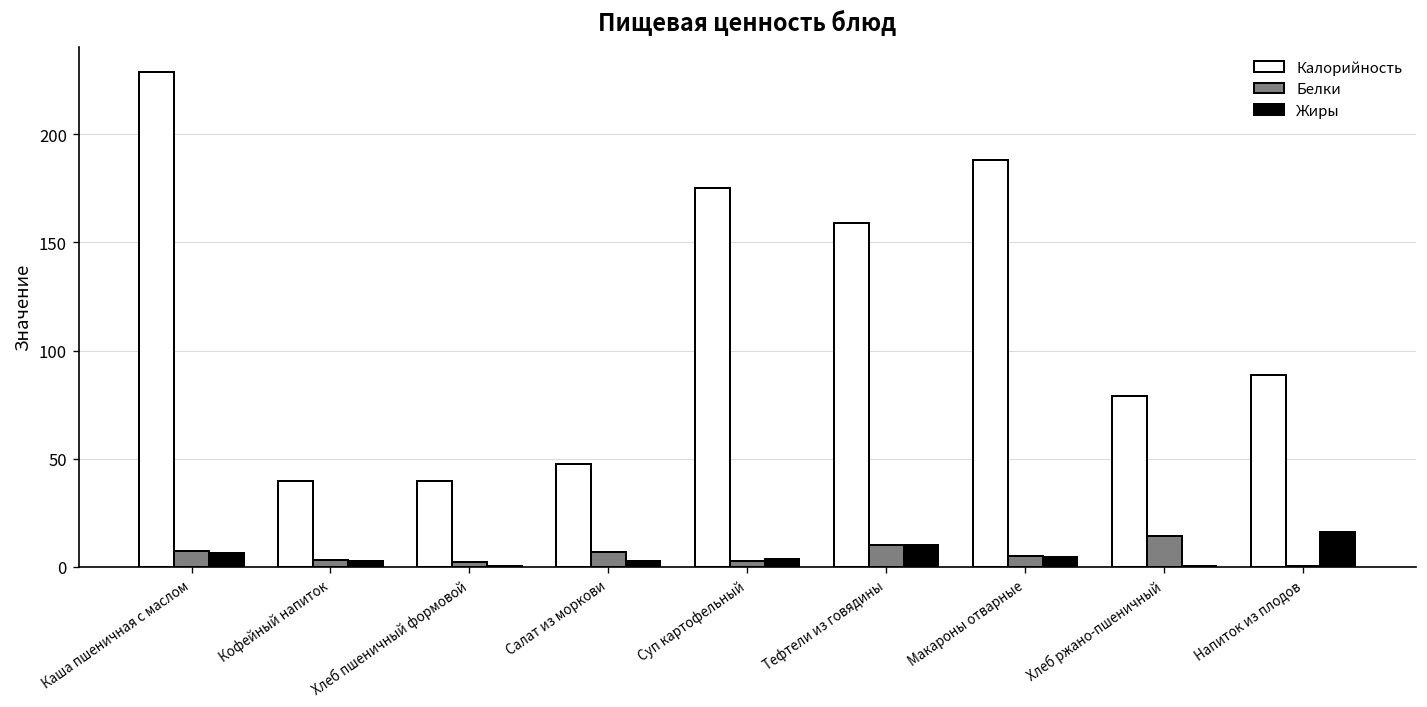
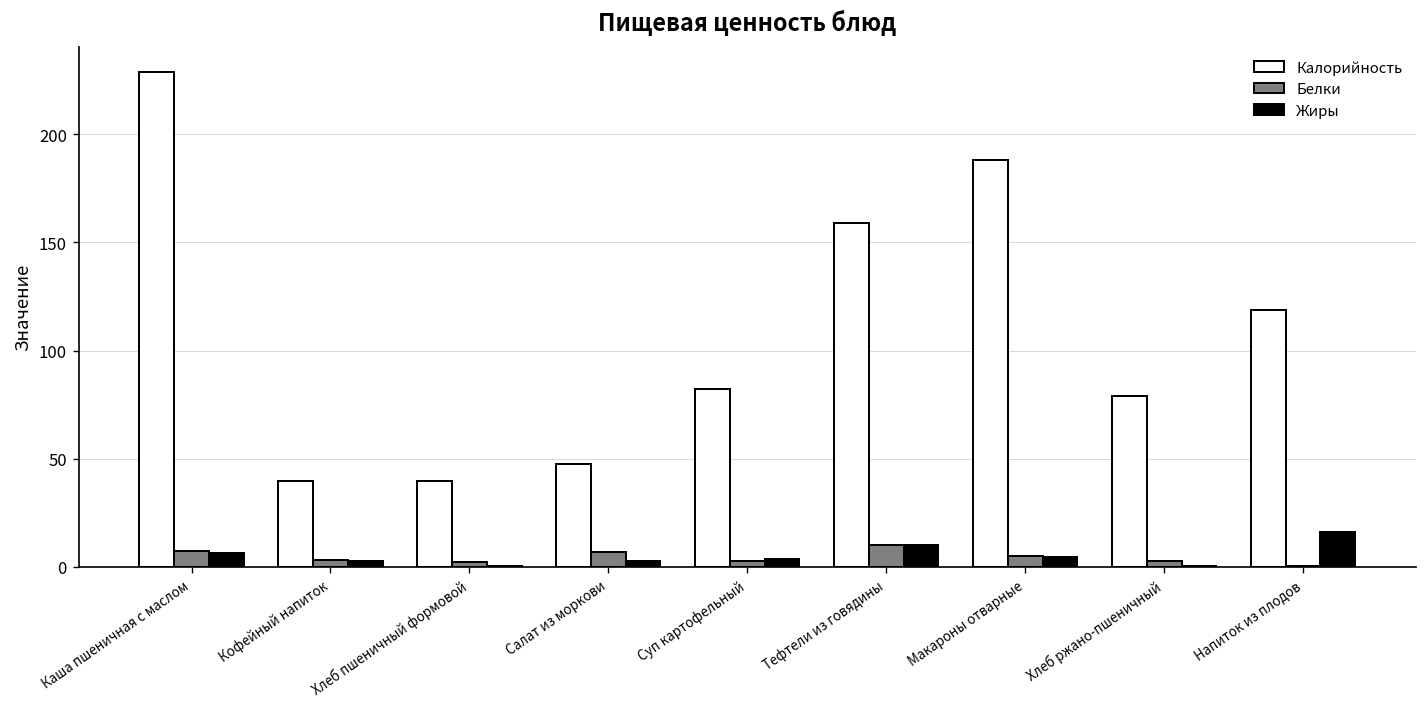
  {
    "Калорийность": {
      "Каша пшеничная с маслом": 229,
      "Кофейный напиток": 40,
      "Хлеб пшеничный формовой": 40,
      "Салат из моркови": 48,
-     "Суп картофельный": 175,
+     "Суп картофельный": 82,
      "Тефтели из говядины": 159,
      "Макароны отварные": 188,
      "Хлеб ржано-пшеничный": 79,
-     "Напиток из плодов": 89
+     "Напиток из плодов": 119
    },
    "Белки": {
      "Каша пшеничная с маслом": 7,
      "Кофейный напиток": 3,
      "Хлеб пшеничный формовой": 2,
      "Салат из моркови": 7,
      "Суп картофельный": 3,
      "Тефтели из говядины": 10,
      "Макароны отварные": 5,
-     "Хлеб ржано-пшеничный": 14
+     "Хлеб ржано-пшеничный": 3
    },
    "Жиры": {
      "Каша пшеничная с маслом": 7,
      "Кофейный напиток": 3,
      "Салат из моркови": 3,
      "Суп картофельный": 4,
      "Тефтели из говядины": 10,
      "Макароны отварные": 5,
      "Напиток из плодов": 16
    }
  }
